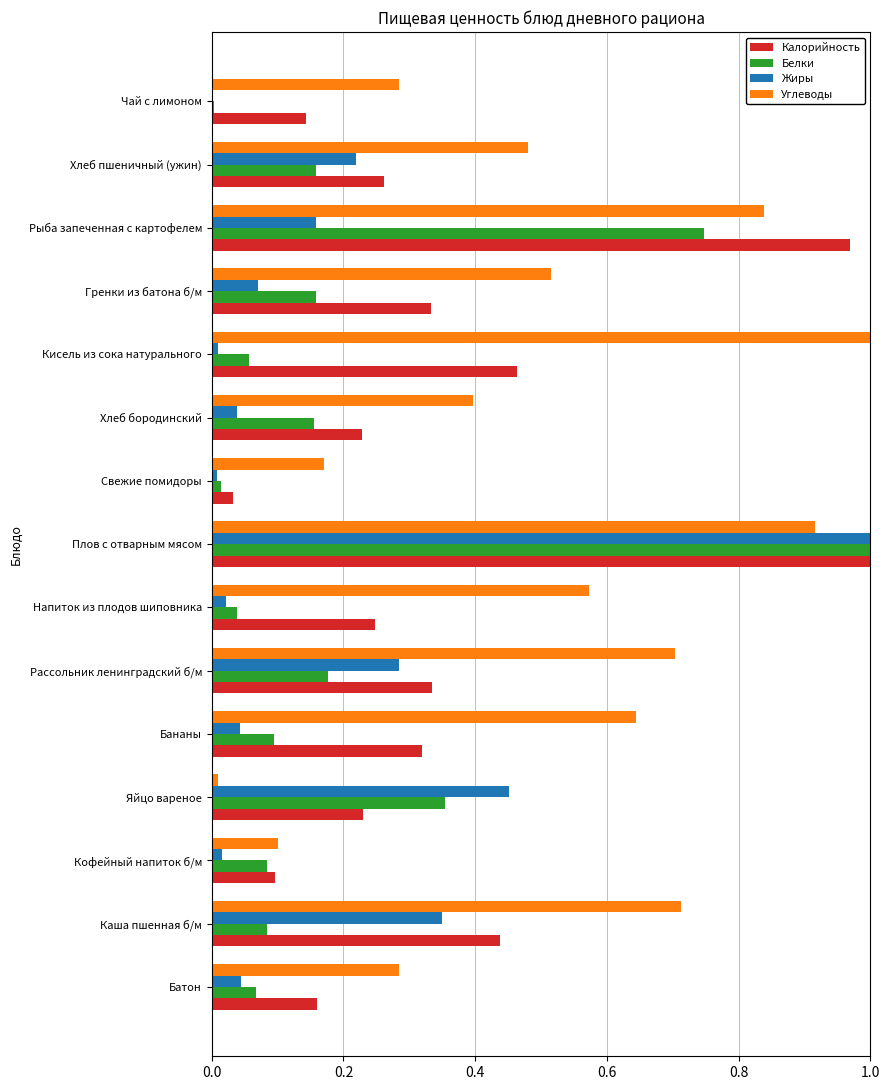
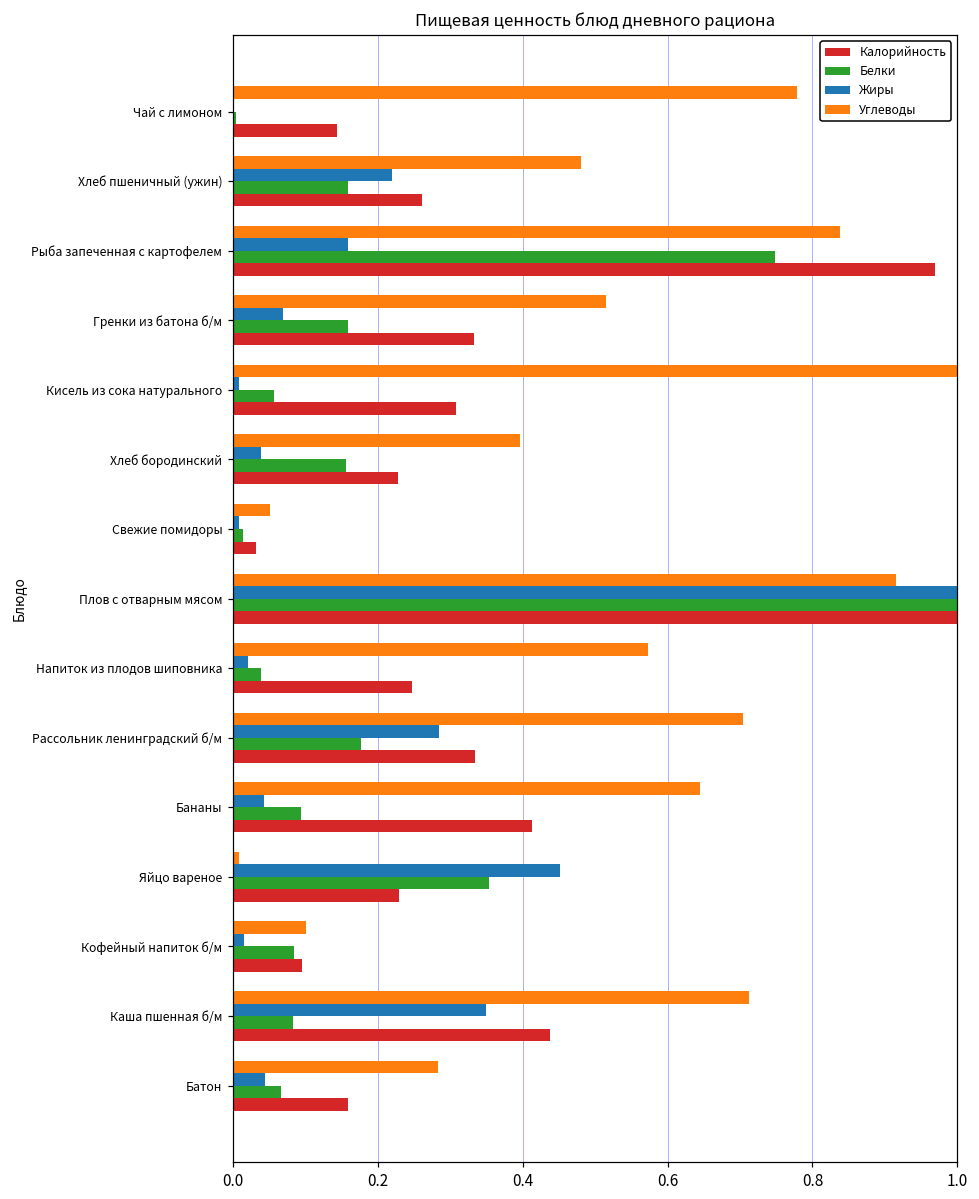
  {
    "Калорийность": {
      "Чай с лимоном": 0.14,
      "Хлеб пшеничный (ужин)": 0.26,
      "Рыба запеченная с картофелем": 0.97,
      "Гренки из батона б/м": 0.33,
-     "Кисель из сока натурального": 0.46,
+     "Кисель из сока натурального": 0.31,
      "Хлеб бородинский": 0.23,
      "Свежие помидоры": 0.03,
      "Плов с отварным мясом": 1.00,
      "Напиток из плодов шиповника": 0.25,
      "Рассольник ленинградский б/м": 0.33,
-     "Бананы": 0.32,
+     "Бананы": 0.41,
      "Яйцо вареное": 0.23,
      "Кофейный напиток б/м": 0.10,
      "Каша пшенная б/м": 0.44,
      "Батон": 0.16
    },
    "Белки": {
      "Чай с лимоном": 0.00,
      "Хлеб пшеничный (ужин)": 0.16,
      "Рыба запеченная с картофелем": 0.75,
      "Гренки из батона б/м": 0.16,
      "Кисель из сока натурального": 0.06,
      "Хлеб бородинский": 0.16,
      "Свежие помидоры": 0.01,
      "Плов с отварным мясом": 1.00,
      "Напиток из плодов шиповника": 0.04,
      "Рассольник ленинградский б/м": 0.18,
      "Бананы": 0.09,
      "Яйцо вареное": 0.35,
      "Кофейный напиток б/м": 0.08,
      "Каша пшенная б/м": 0.08,
      "Батон": 0.07
    },
    "Жиры": {
      "Хлеб пшеничный (ужин)": 0.22,
      "Рыба запеченная с картофелем": 0.16,
      "Гренки из батона б/м": 0.07,
      "Кисель из сока натурального": 0.01,
      "Хлеб бородинский": 0.04,
      "Свежие помидоры": 0.01,
      "Плов с отварным мясом": 1.00,
      "Напиток из плодов шиповника": 0.02,
      "Рассольник ленинградский б/м": 0.28,
      "Бананы": 0.04,
      "Яйцо вареное": 0.45,
      "Кофейный напиток б/м": 0.02,
      "Каша пшенная б/м": 0.35,
      "Батон": 0.04
    },
    "Углеводы": {
-     "Чай с лимоном": 0.28,
+     "Чай с лимоном": 0.78,
      "Хлеб пшеничный (ужин)": 0.48,
      "Рыба запеченная с картофелем": 0.84,
      "Гренки из батона б/м": 0.51,
      "Кисель из сока натурального": 1.00,
      "Хлеб бородинский": 0.40,
-     "Свежие помидоры": 0.17,
+     "Свежие помидоры": 0.05,
      "Плов с отварным мясом": 0.92,
      "Напиток из плодов шиповника": 0.57,
      "Рассольник ленинградский б/м": 0.70,
      "Бананы": 0.64,
      "Яйцо вареное": 0.01,
      "Кофейный напиток б/м": 0.10,
      "Каша пшенная б/м": 0.71,
      "Батон": 0.28
    }
  }
